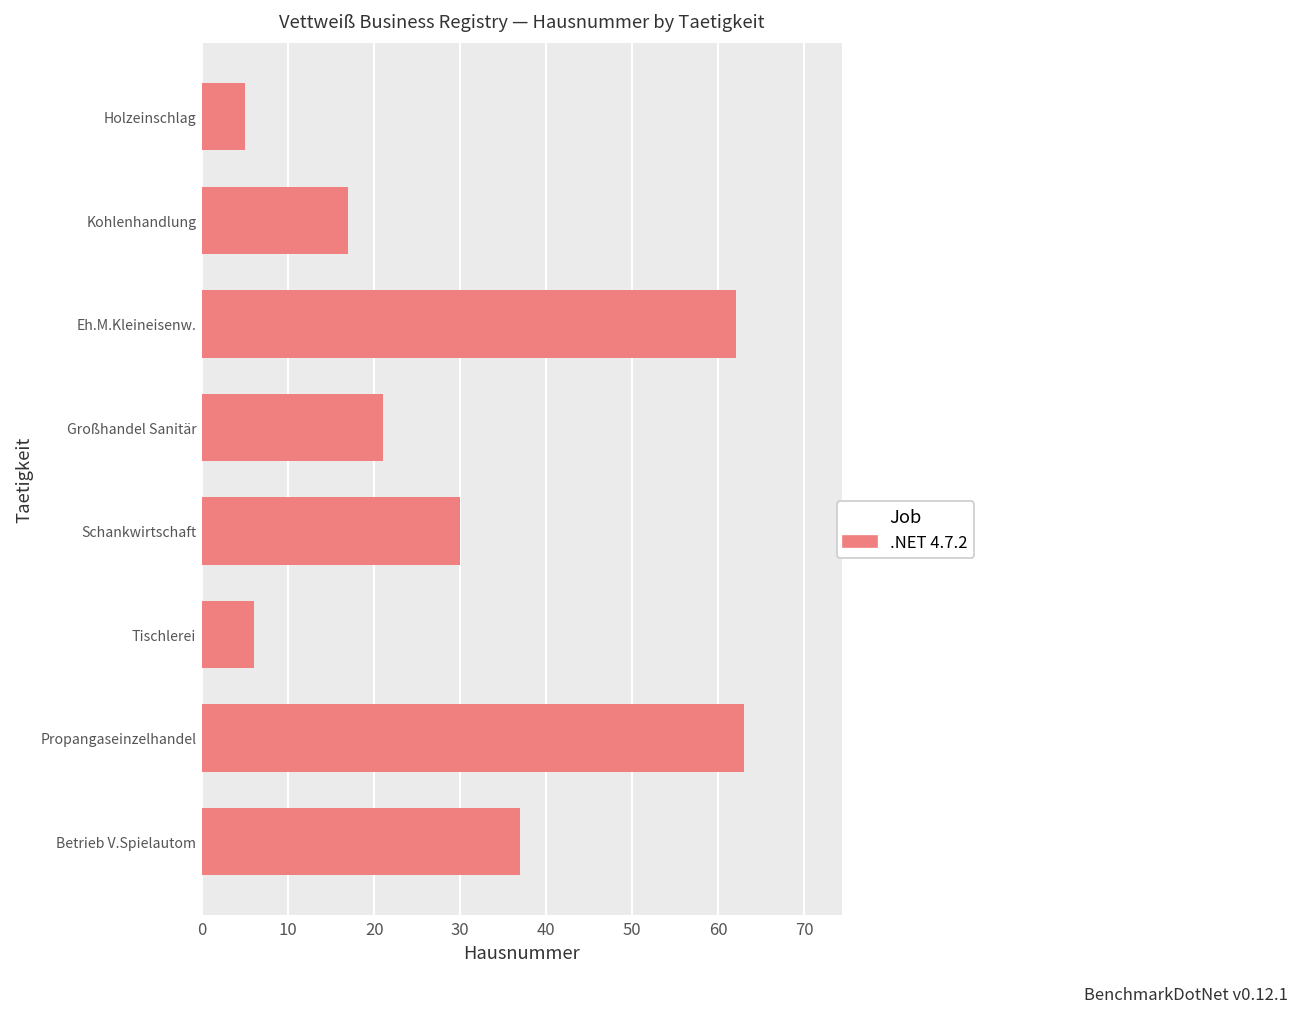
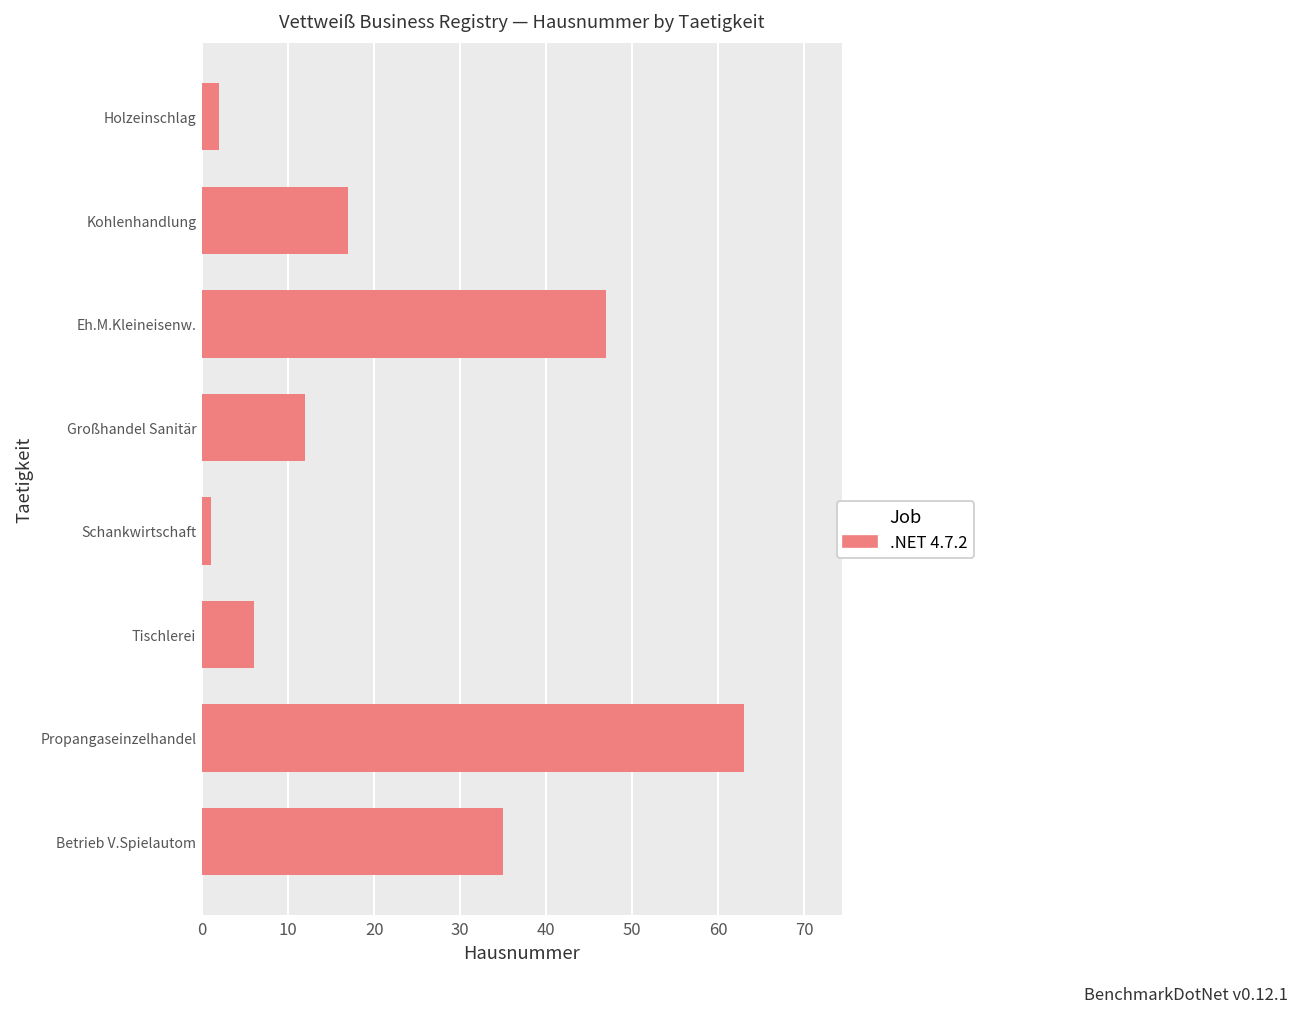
  {
-   "Holzeinschlag": 5,
+   "Holzeinschlag": 2,
    "Kohlenhandlung": 17,
-   "Eh.M.Kleineisenw.": 62,
-   "Großhandel Sanitär": 21,
-   "Schankwirtschaft": 30,
+   "Eh.M.Kleineisenw.": 47,
+   "Großhandel Sanitär": 12,
+   "Schankwirtschaft": 1,
    "Tischlerei": 6,
    "Propangaseinzelhandel": 63,
-   "Betrieb V.Spielautom": 37
+   "Betrieb V.Spielautom": 35
  }
